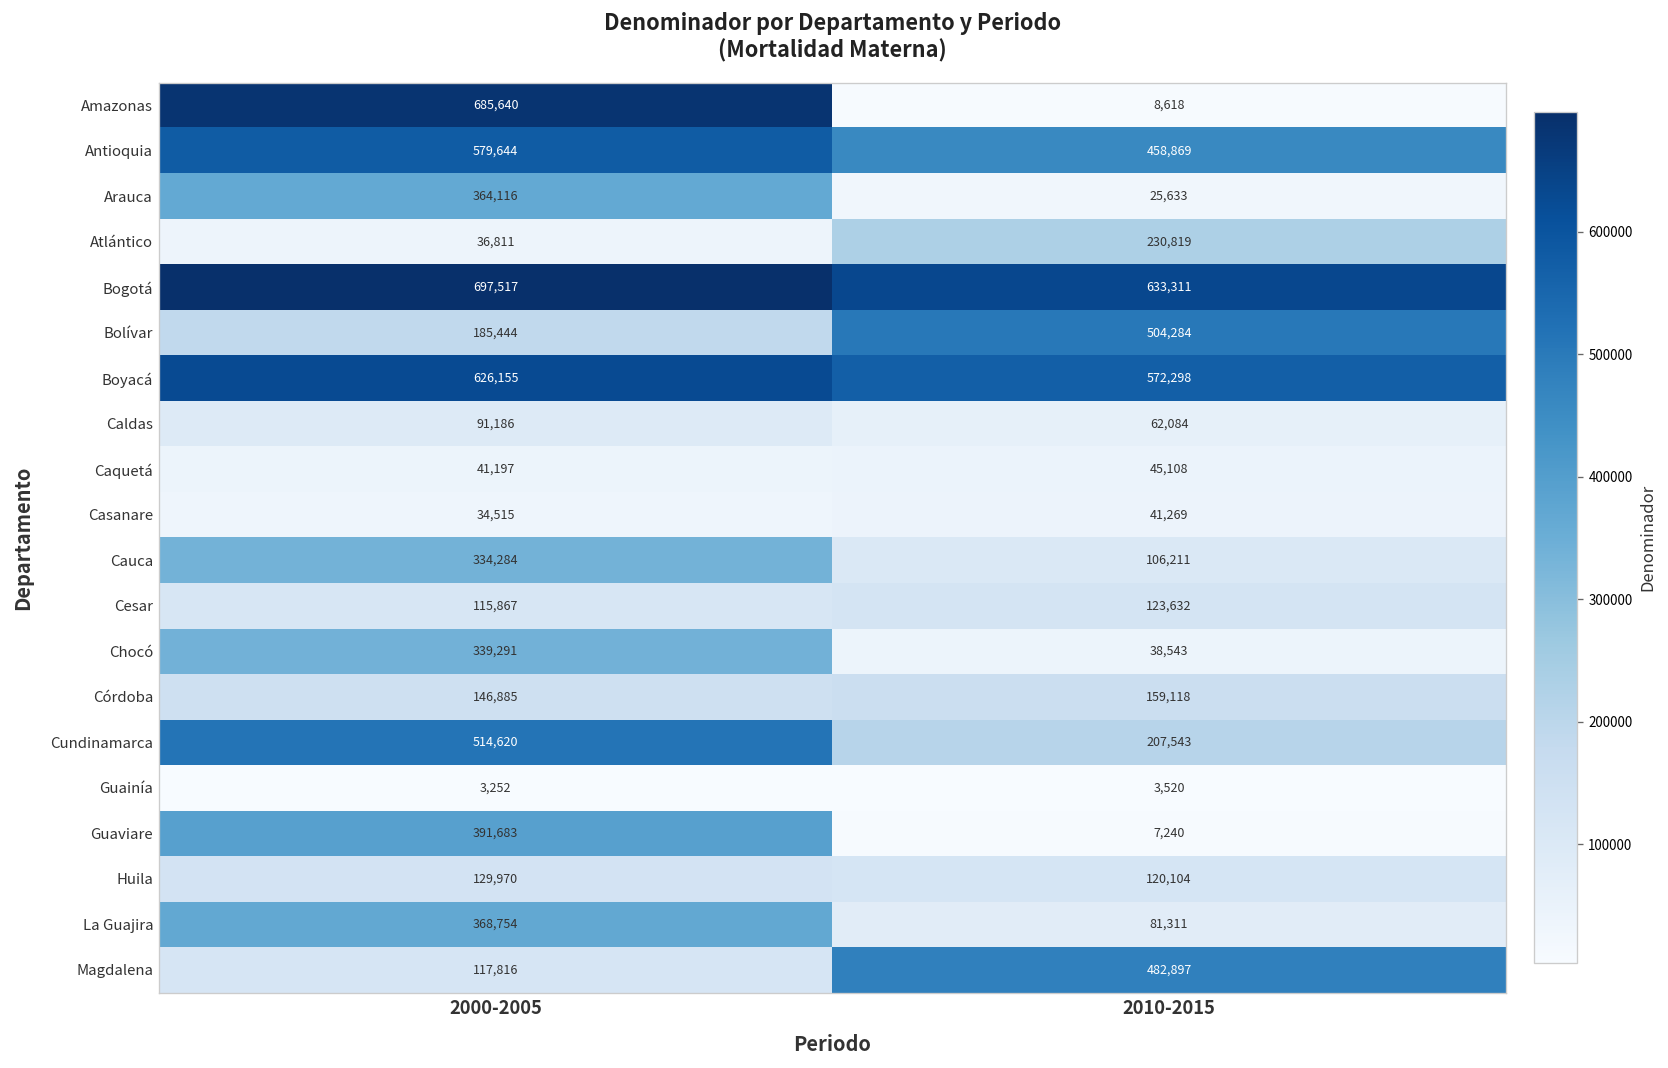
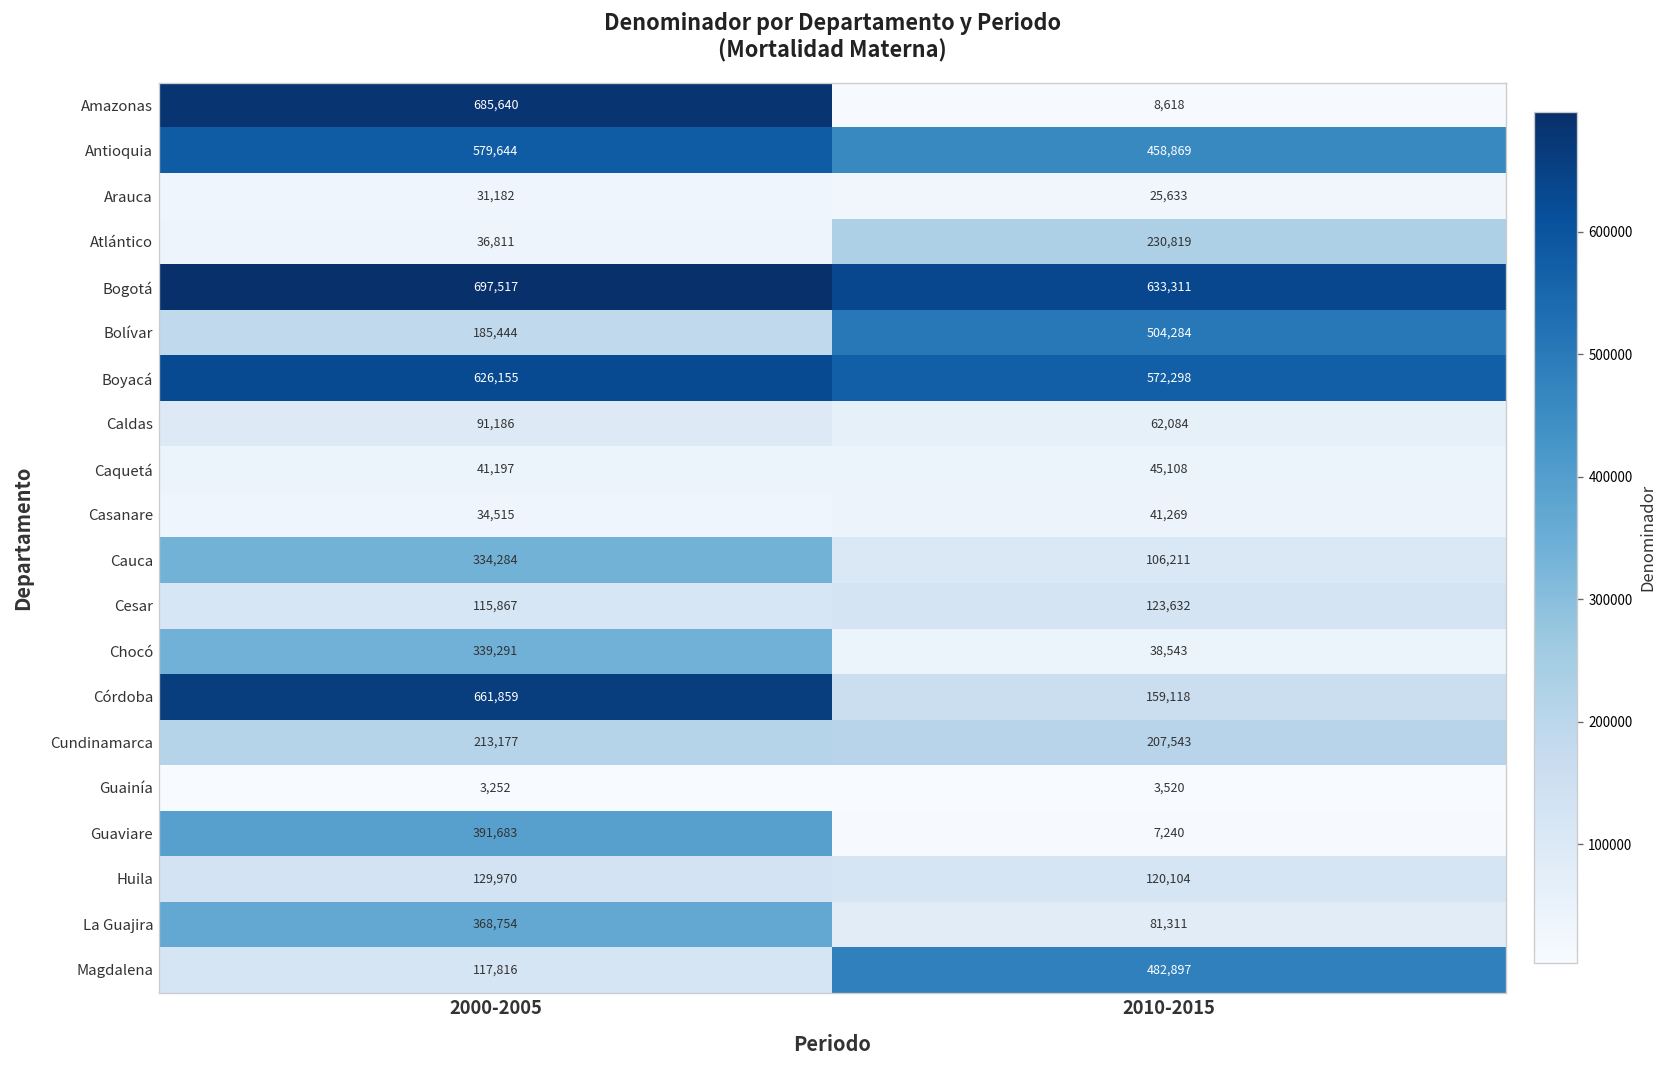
  {
    "Amazonas": {
      "2000-2005": "685,640",
      "2010-2015": "8,618"
    },
    "Antioquia": {
      "2000-2005": "579,644",
      "2010-2015": "458,869"
    },
    "Arauca": {
-     "2000-2005": "364,116",
+     "2000-2005": "31,182",
      "2010-2015": "25,633"
    },
    "Atlántico": {
      "2000-2005": "36,811",
      "2010-2015": "230,819"
    },
    "Bogotá": {
      "2000-2005": "697,517",
      "2010-2015": "633,311"
    },
    "Bolívar": {
      "2000-2005": "185,444",
      "2010-2015": "504,284"
    },
    "Boyacá": {
      "2000-2005": "626,155",
      "2010-2015": "572,298"
    },
    "Caldas": {
      "2000-2005": "91,186",
      "2010-2015": "62,084"
    },
    "Caquetá": {
      "2000-2005": "41,197",
      "2010-2015": "45,108"
    },
    "Casanare": {
      "2000-2005": "34,515",
      "2010-2015": "41,269"
    },
    "Cauca": {
      "2000-2005": "334,284",
      "2010-2015": "106,211"
    },
    "Cesar": {
      "2000-2005": "115,867",
      "2010-2015": "123,632"
    },
    "Chocó": {
      "2000-2005": "339,291",
      "2010-2015": "38,543"
    },
    "Córdoba": {
-     "2000-2005": "146,885",
+     "2000-2005": "661,859",
      "2010-2015": "159,118"
    },
    "Cundinamarca": {
-     "2000-2005": "514,620",
+     "2000-2005": "213,177",
      "2010-2015": "207,543"
    },
    "Guainía": {
      "2000-2005": "3,252",
      "2010-2015": "3,520"
    },
    "Guaviare": {
      "2000-2005": "391,683",
      "2010-2015": "7,240"
    },
    "Huila": {
      "2000-2005": "129,970",
      "2010-2015": "120,104"
    },
    "La Guajira": {
      "2000-2005": "368,754",
      "2010-2015": "81,311"
    },
    "Magdalena": {
      "2000-2005": "117,816",
      "2010-2015": "482,897"
    }
  }
